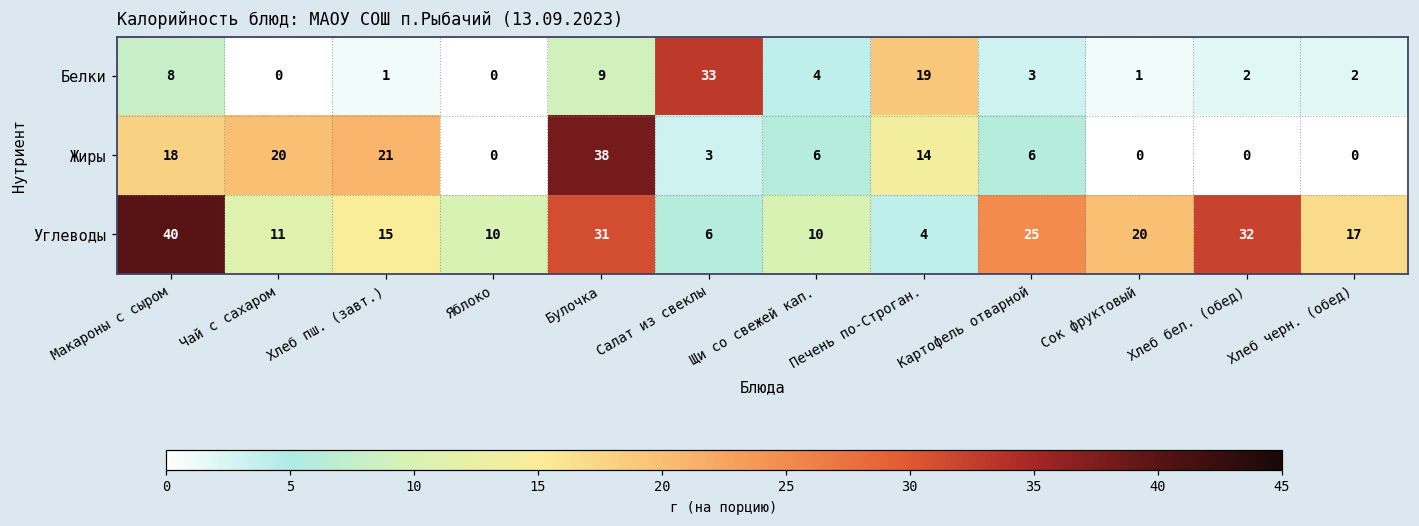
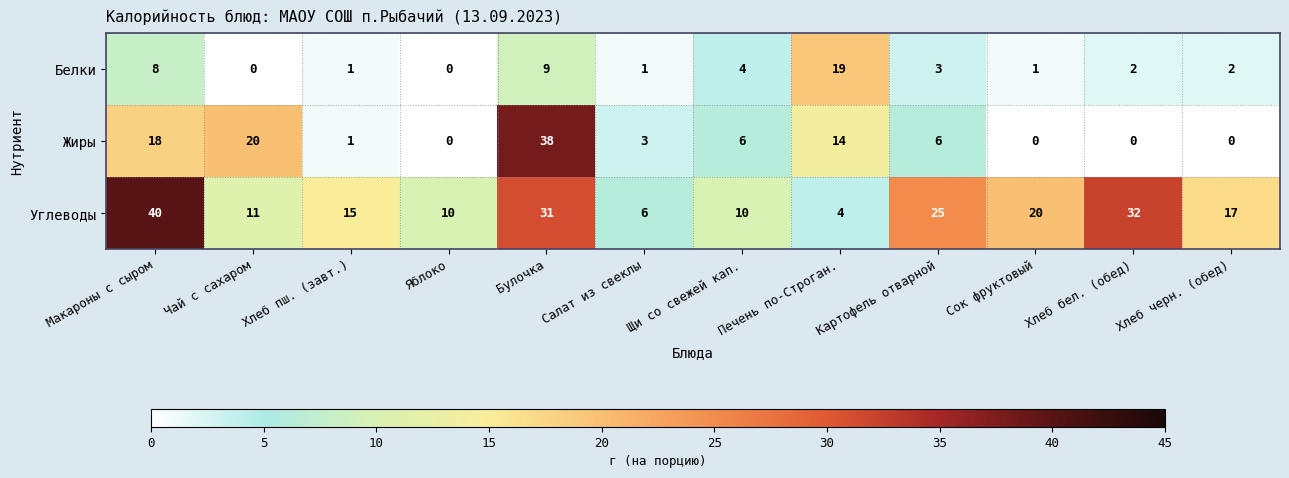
  {
    "Белки": {
      "Макароны с сыром": 8,
      "Чай с сахаром": 0,
      "Хлеб пш. (завт.)": 1,
      "Яблоко": 0,
      "Булочка": 9,
-     "Салат из свеклы": 33,
+     "Салат из свеклы": 1,
      "Щи со свежей кап.": 4,
      "Печень по-Строган.": 19,
      "Картофель отварной": 3,
      "Сок фруктовый": 1,
      "Хлеб бел. (обед)": 2,
      "Хлеб черн. (обед)": 2
    },
    "Жиры": {
      "Макароны с сыром": 18,
      "Чай с сахаром": 20,
-     "Хлеб пш. (завт.)": 21,
+     "Хлеб пш. (завт.)": 1,
      "Яблоко": 0,
      "Булочка": 38,
      "Салат из свеклы": 3,
      "Щи со свежей кап.": 6,
      "Печень по-Строган.": 14,
      "Картофель отварной": 6,
      "Сок фруктовый": 0,
      "Хлеб бел. (обед)": 0,
      "Хлеб черн. (обед)": 0
    },
    "Углеводы": {
      "Макароны с сыром": 40,
      "Чай с сахаром": 11,
      "Хлеб пш. (завт.)": 15,
      "Яблоко": 10,
      "Булочка": 31,
      "Салат из свеклы": 6,
      "Щи со свежей кап.": 10,
      "Печень по-Строган.": 4,
      "Картофель отварной": 25,
      "Сок фруктовый": 20,
      "Хлеб бел. (обед)": 32,
      "Хлеб черн. (обед)": 17
    }
  }
